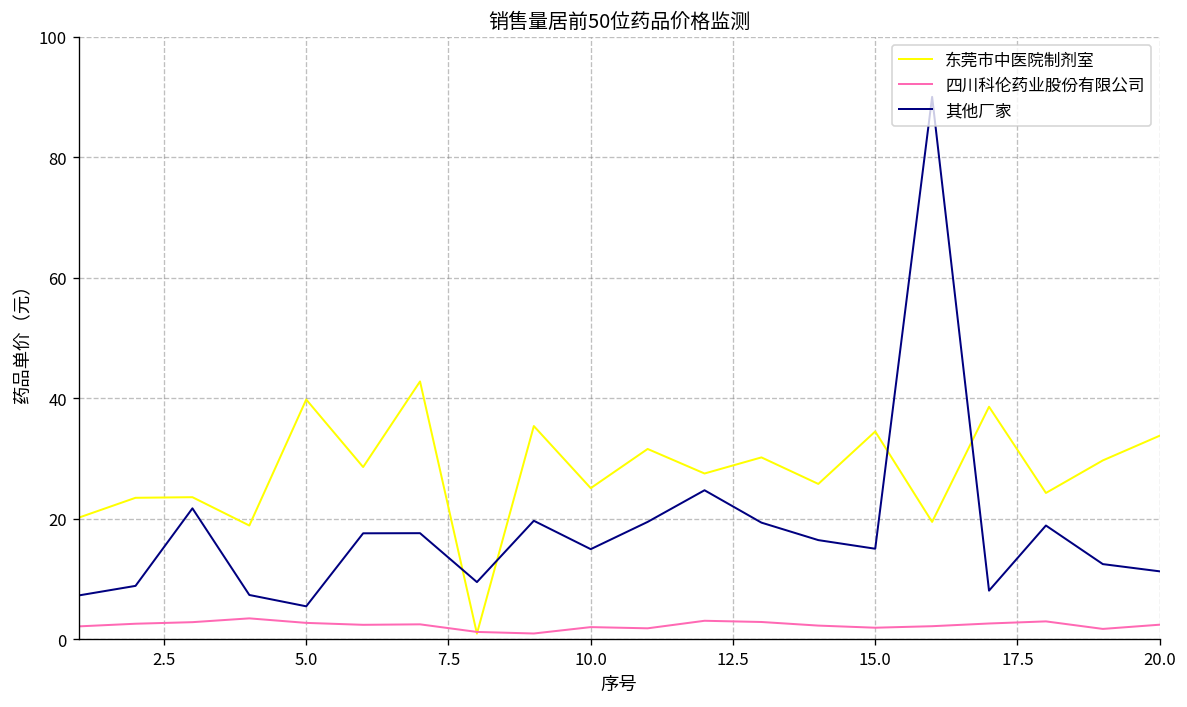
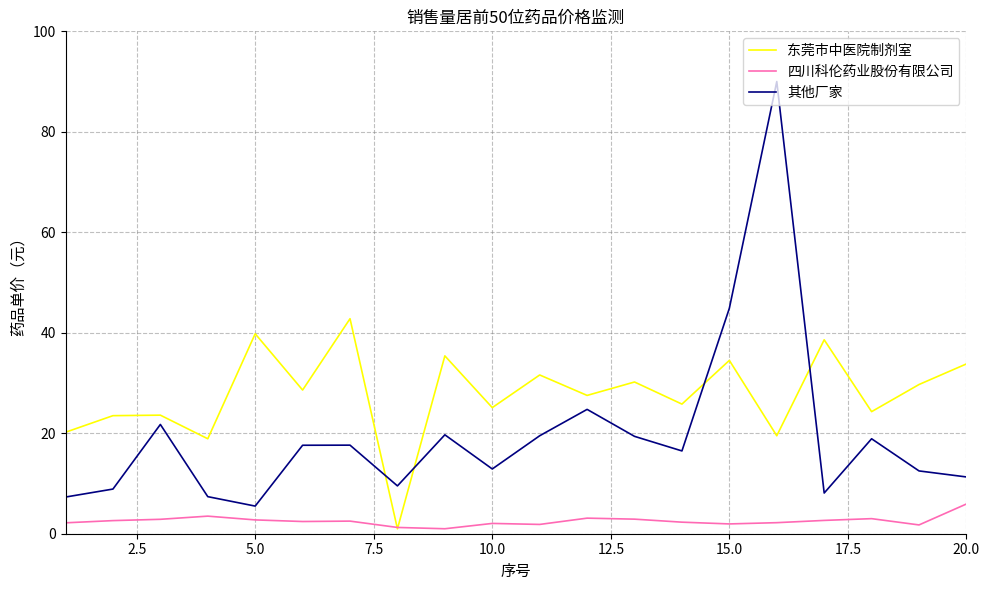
  {
    "东莞市中医院制剂室": {
      "5.0": 40,
      "10.0": 25,
      "15.0": 35,
      "20.0": 34
    },
    "四川科伦药业股份有限公司": {
      "5.0": 3,
      "10.0": 2,
      "15.0": 2,
-     "20.0": 2
+     "20.0": 6
    },
    "其他厂家": {
      "5.0": 6,
-     "10.0": 15,
-     "15.0": 15,
+     "10.0": 13,
+     "15.0": 45,
      "20.0": 11
    }
  }
